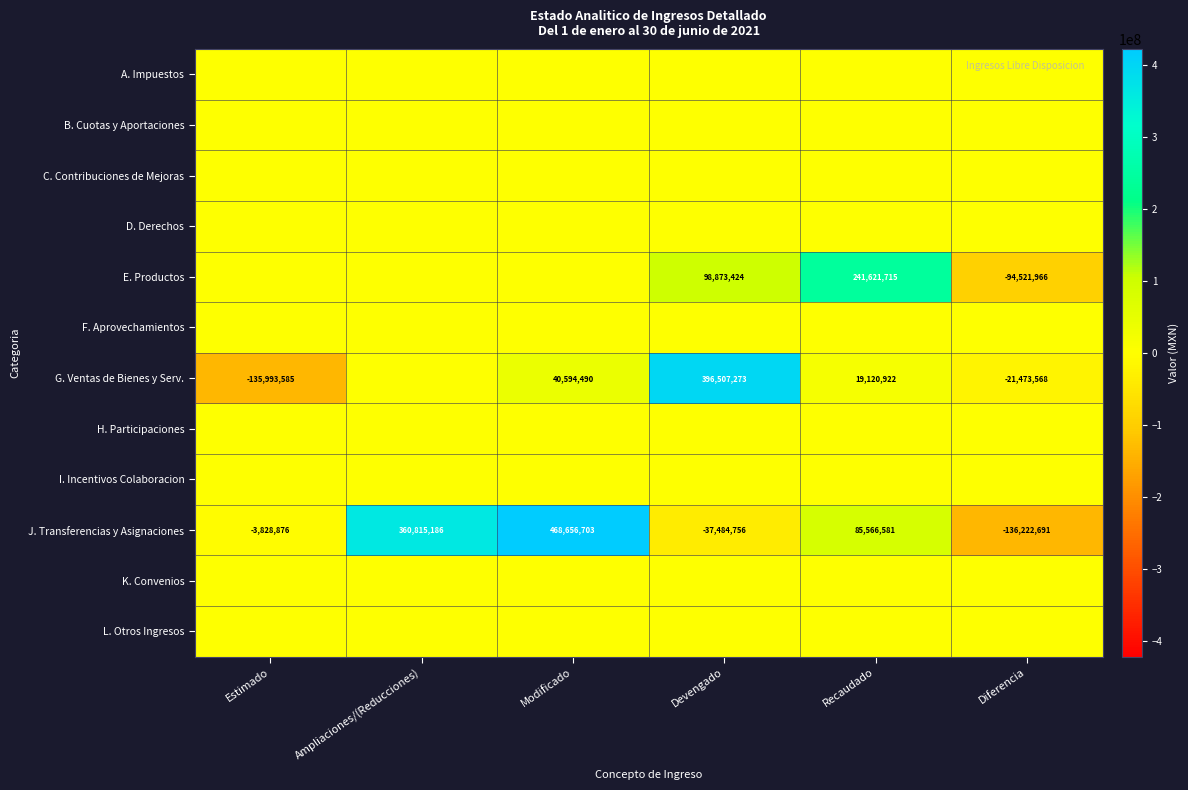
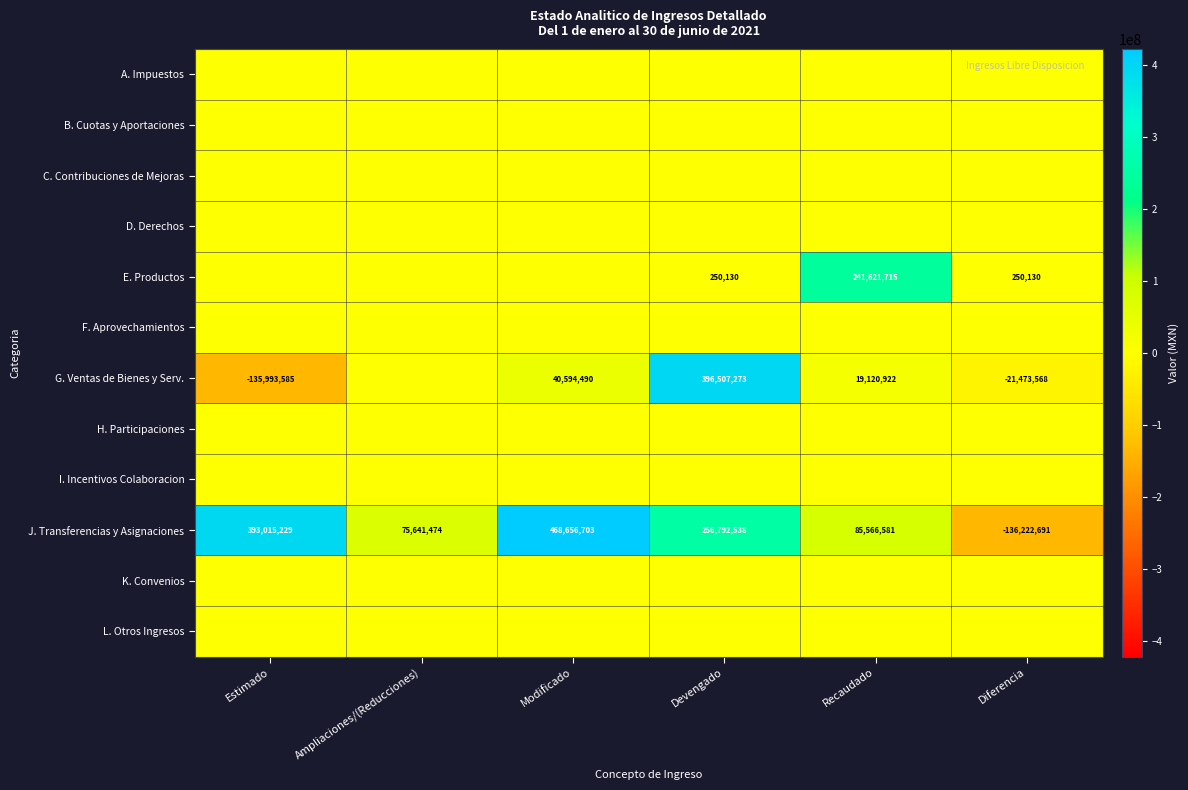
  {
    "E. Productos": {
-     "Devengado": "98,873,424",
+     "Devengado": "250,130",
      "Recaudado": "241,621,715",
-     "Diferencia": "-94,521,966"
+     "Diferencia": "250,130"
    },
    "G. Ventas de Bienes y Serv.": {
      "Estimado": "-135,993,585",
      "Modificado": "40,594,490",
      "Devengado": "396,507,273",
      "Recaudado": "19,120,922",
      "Diferencia": "-21,473,568"
    },
    "J. Transferencias y Asignaciones": {
-     "Estimado": "-3,828,876",
-     "Ampliaciones/(Reducciones)": "360,815,186",
+     "Estimado": "393,015,229",
+     "Ampliaciones/(Reducciones)": "75,641,474",
      "Modificado": "468,656,703",
-     "Devengado": "-37,484,756",
+     "Devengado": "256,792,538",
      "Recaudado": "85,566,581",
      "Diferencia": "-136,222,691"
    }
  }
